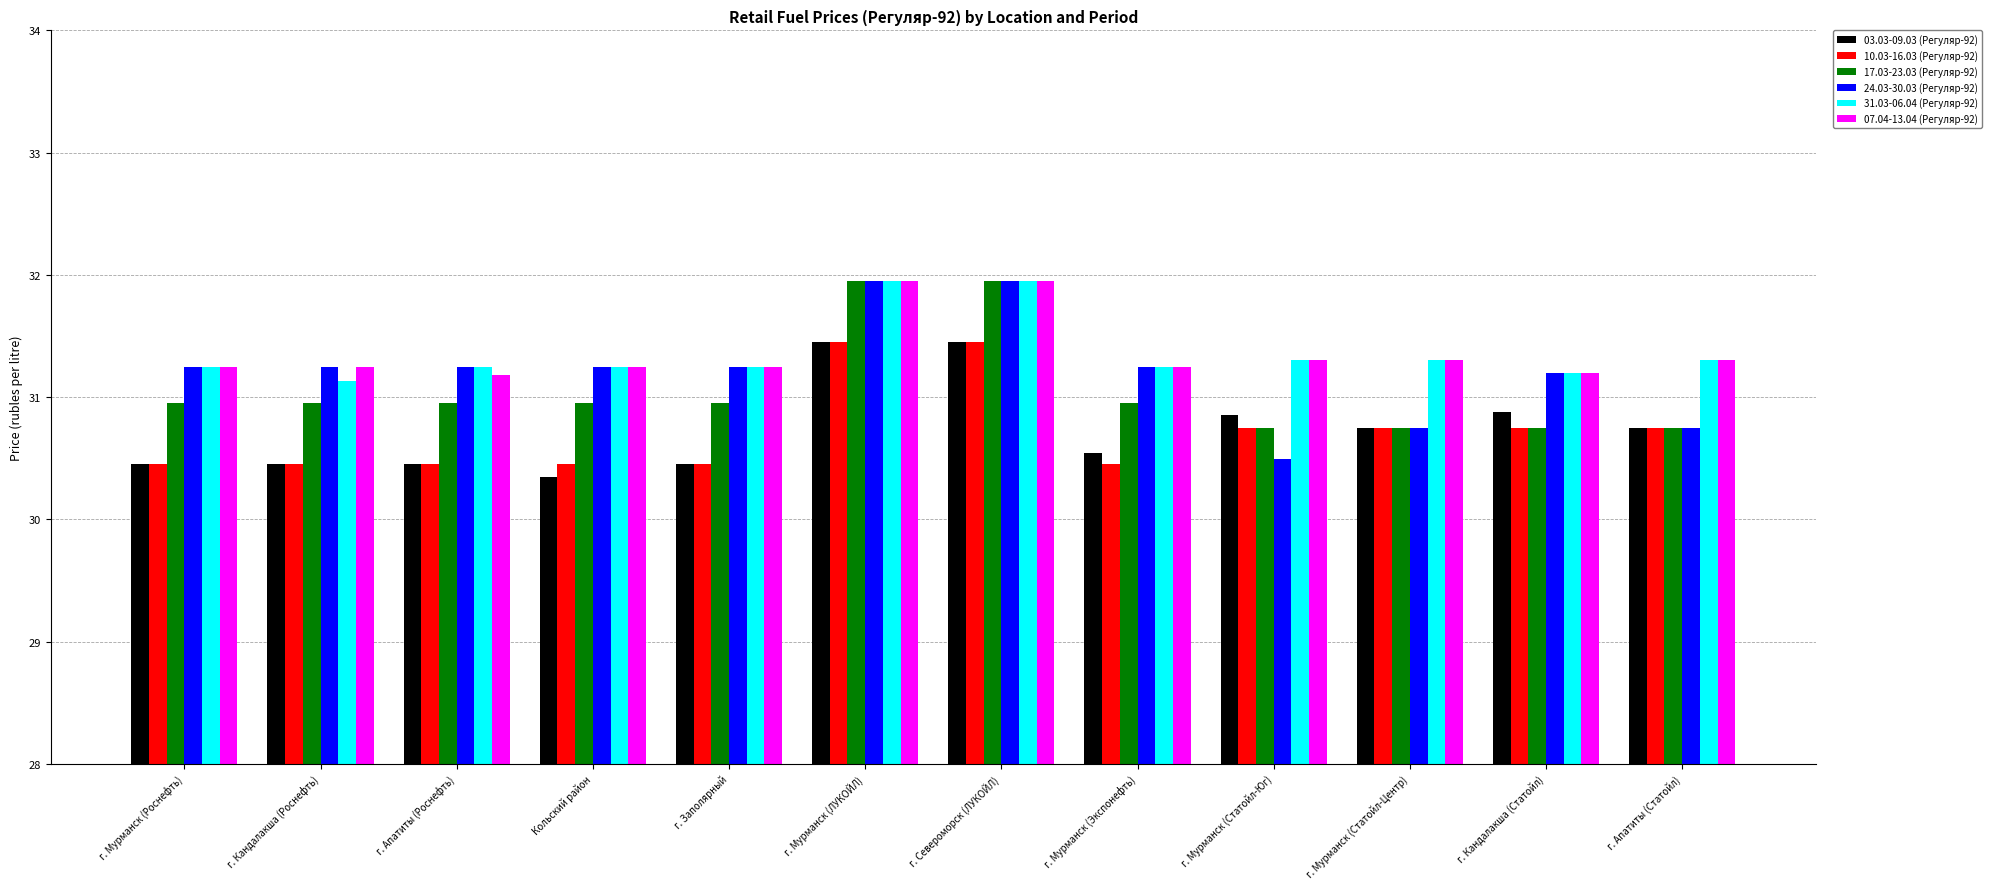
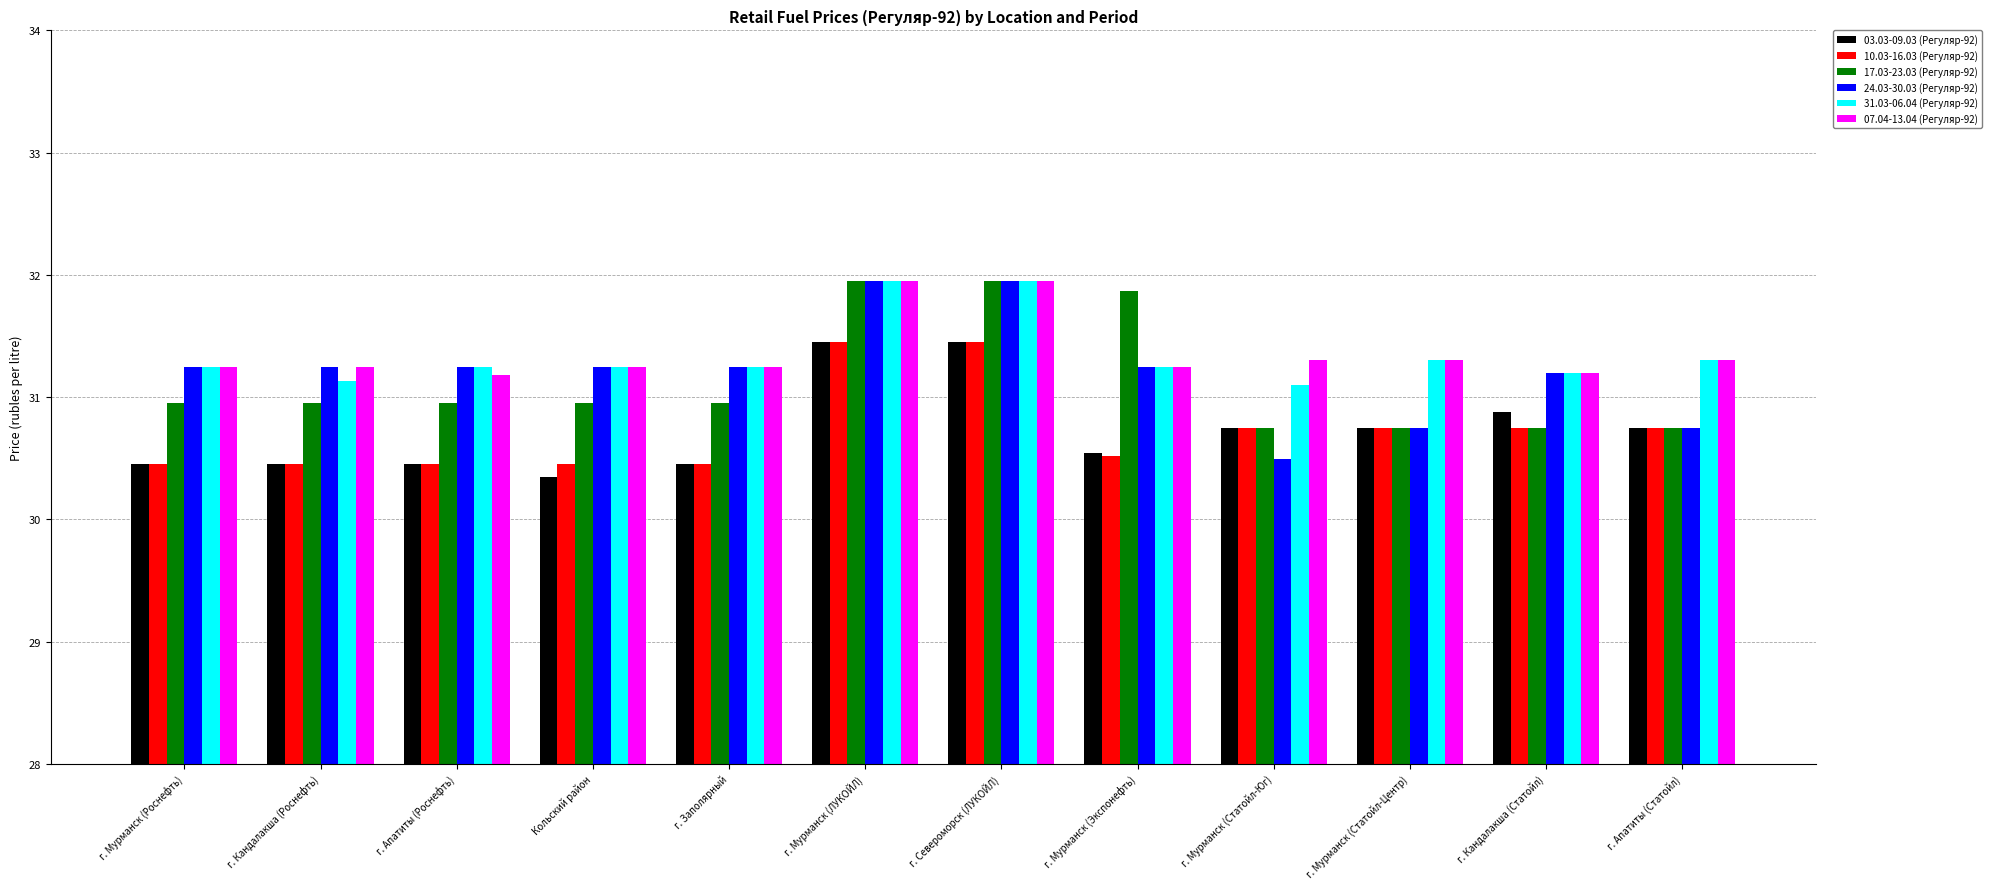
  {
    "03.03-09.03 (Регуляр-92)": {
      "г. Мурманск (Роснефть)": 30.45,
      "г. Кандалакша (Роснефть)": 30.45,
      "г. Апатиты (Роснефть)": 30.45,
      "Кольский район": 30.35,
      "г. Заполярный": 30.45,
      "г. Мурманск (ЛУКОЙЛ)": 31.45,
      "г. Североморск (ЛУКОЙЛ)": 31.45,
      "г. Мурманск (Экспонефть)": 30.54,
-     "г. Мурманск (Статойл-Юг)": 30.85,
+     "г. Мурманск (Статойл-Юг)": 30.75,
      "г. Мурманск (Статойл-Центр)": 30.75,
      "г. Кандалакша (Статойл)": 30.88,
      "г. Апатиты (Статойл)": 30.75
    },
    "10.03-16.03 (Регуляр-92)": {
      "г. Мурманск (Роснефть)": 30.45,
      "г. Кандалакша (Роснефть)": 30.45,
      "г. Апатиты (Роснефть)": 30.45,
      "Кольский район": 30.45,
      "г. Заполярный": 30.45,
      "г. Мурманск (ЛУКОЙЛ)": 31.45,
      "г. Североморск (ЛУКОЙЛ)": 31.45,
-     "г. Мурманск (Экспонефть)": 30.45,
+     "г. Мурманск (Экспонефть)": 30.52,
      "г. Мурманск (Статойл-Юг)": 30.75,
      "г. Мурманск (Статойл-Центр)": 30.75,
      "г. Кандалакша (Статойл)": 30.75,
      "г. Апатиты (Статойл)": 30.75
    },
    "17.03-23.03 (Регуляр-92)": {
      "г. Мурманск (Роснефть)": 30.95,
      "г. Кандалакша (Роснефть)": 30.95,
      "г. Апатиты (Роснефть)": 30.95,
      "Кольский район": 30.95,
      "г. Заполярный": 30.95,
      "г. Мурманск (ЛУКОЙЛ)": 31.95,
      "г. Североморск (ЛУКОЙЛ)": 31.95,
-     "г. Мурманск (Экспонефть)": 30.95,
+     "г. Мурманск (Экспонефть)": 31.87,
      "г. Мурманск (Статойл-Юг)": 30.75,
      "г. Мурманск (Статойл-Центр)": 30.75,
      "г. Кандалакша (Статойл)": 30.75,
      "г. Апатиты (Статойл)": 30.75
    },
    "24.03-30.03 (Регуляр-92)": {
      "г. Мурманск (Роснефть)": 31.25,
      "г. Кандалакша (Роснефть)": 31.25,
      "г. Апатиты (Роснефть)": 31.25,
      "Кольский район": 31.25,
      "г. Заполярный": 31.25,
      "г. Мурманск (ЛУКОЙЛ)": 31.95,
      "г. Североморск (ЛУКОЙЛ)": 31.95,
      "г. Мурманск (Экспонефть)": 31.25,
      "г. Мурманск (Статойл-Юг)": 30.49,
      "г. Мурманск (Статойл-Центр)": 30.75,
      "г. Кандалакша (Статойл)": 31.20,
      "г. Апатиты (Статойл)": 30.75
    },
    "31.03-06.04 (Регуляр-92)": {
      "г. Мурманск (Роснефть)": 31.25,
      "г. Кандалакша (Роснефть)": 31.13,
      "г. Апатиты (Роснефть)": 31.25,
      "Кольский район": 31.25,
      "г. Заполярный": 31.25,
      "г. Мурманск (ЛУКОЙЛ)": 31.95,
      "г. Североморск (ЛУКОЙЛ)": 31.95,
      "г. Мурманск (Экспонефть)": 31.25,
-     "г. Мурманск (Статойл-Юг)": 31.3,
+     "г. Мурманск (Статойл-Юг)": 31.1,
      "г. Мурманск (Статойл-Центр)": 31.3,
      "г. Кандалакша (Статойл)": 31.2,
      "г. Апатиты (Статойл)": 31.3
    },
    "07.04-13.04 (Регуляр-92)": {
      "г. Мурманск (Роснефть)": 31.25,
      "г. Кандалакша (Роснефть)": 31.25,
      "г. Апатиты (Роснефть)": 31.18,
      "Кольский район": 31.25,
      "г. Заполярный": 31.25,
      "г. Мурманск (ЛУКОЙЛ)": 31.95,
      "г. Североморск (ЛУКОЙЛ)": 31.95,
      "г. Мурманск (Экспонефть)": 31.25,
      "г. Мурманск (Статойл-Юг)": 31.30,
      "г. Мурманск (Статойл-Центр)": 31.30,
      "г. Кандалакша (Статойл)": 31.20,
      "г. Апатиты (Статойл)": 31.30
    }
  }
